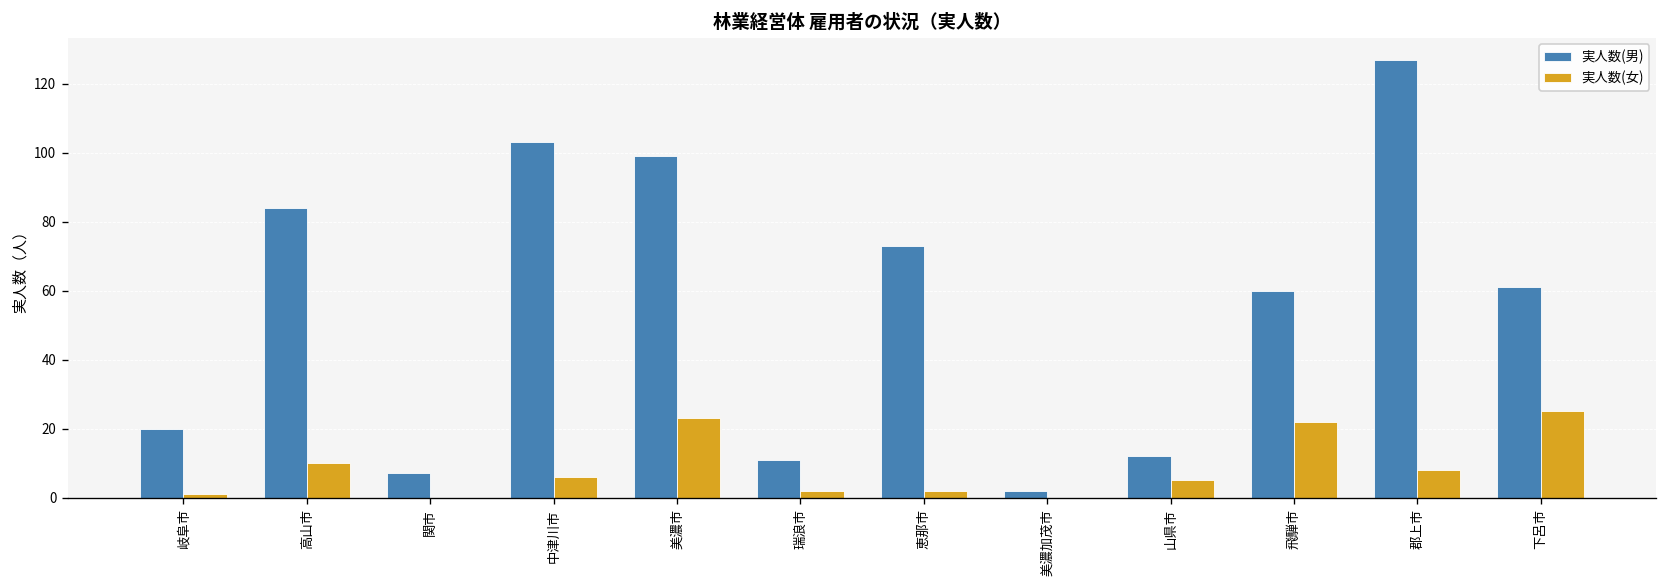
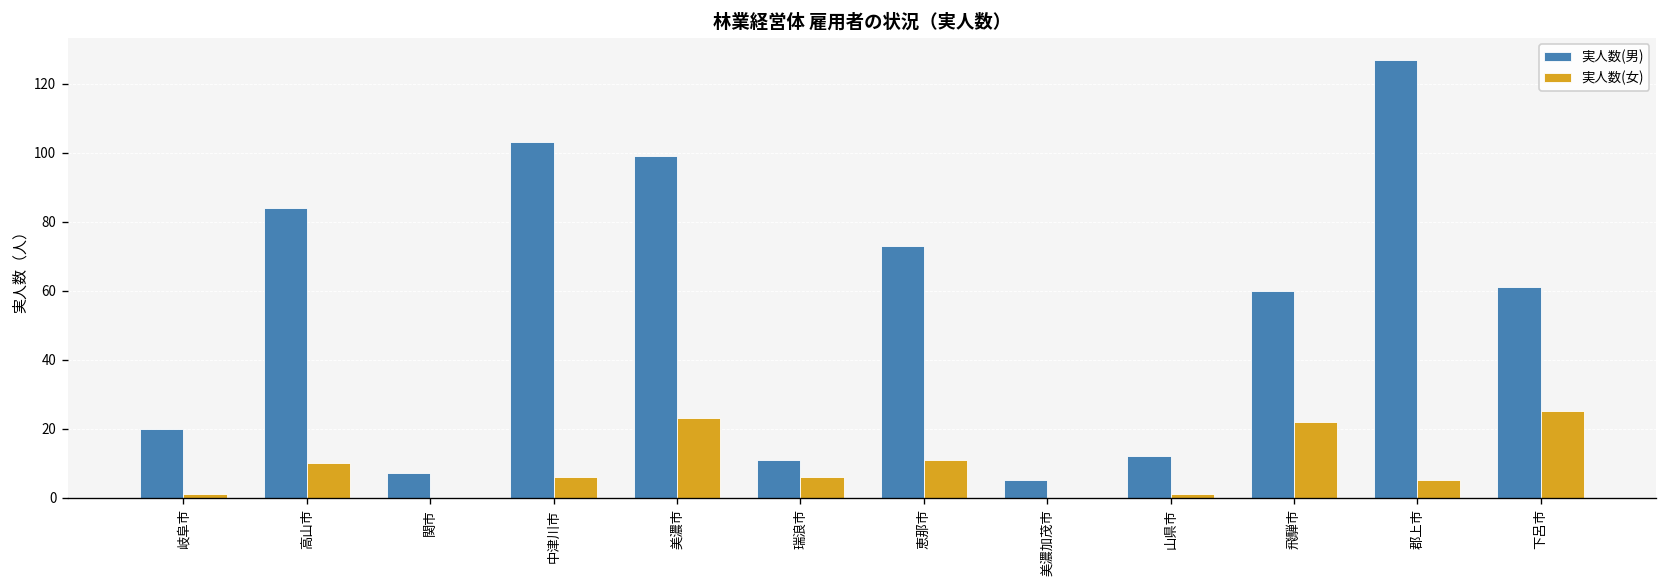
  {
    "実人数(男)": {
      "岐阜市": 20,
      "高山市": 84,
      "関市": 7,
      "中津川市": 103,
      "美濃市": 99,
      "瑞浪市": 11,
      "恵那市": 73,
-     "美濃加茂市": 2,
+     "美濃加茂市": 5,
      "山県市": 12,
      "飛騨市": 60,
      "郡上市": 127,
      "下呂市": 61
    },
    "実人数(女)": {
      "岐阜市": 1,
      "高山市": 10,
      "関市": 0,
      "中津川市": 6,
      "美濃市": 23,
-     "瑞浪市": 2,
-     "恵那市": 2,
+     "瑞浪市": 6,
+     "恵那市": 11,
      "美濃加茂市": 0,
-     "山県市": 5,
+     "山県市": 1,
      "飛騨市": 22,
-     "郡上市": 8,
+     "郡上市": 5,
      "下呂市": 25
    }
  }
